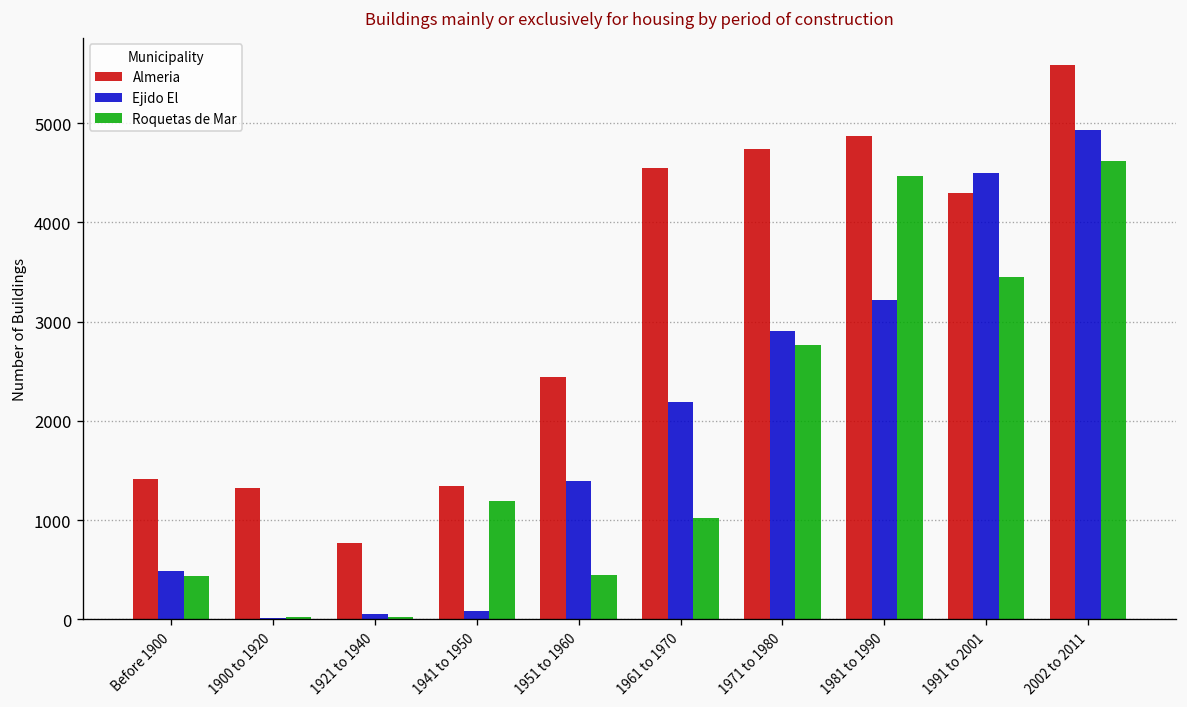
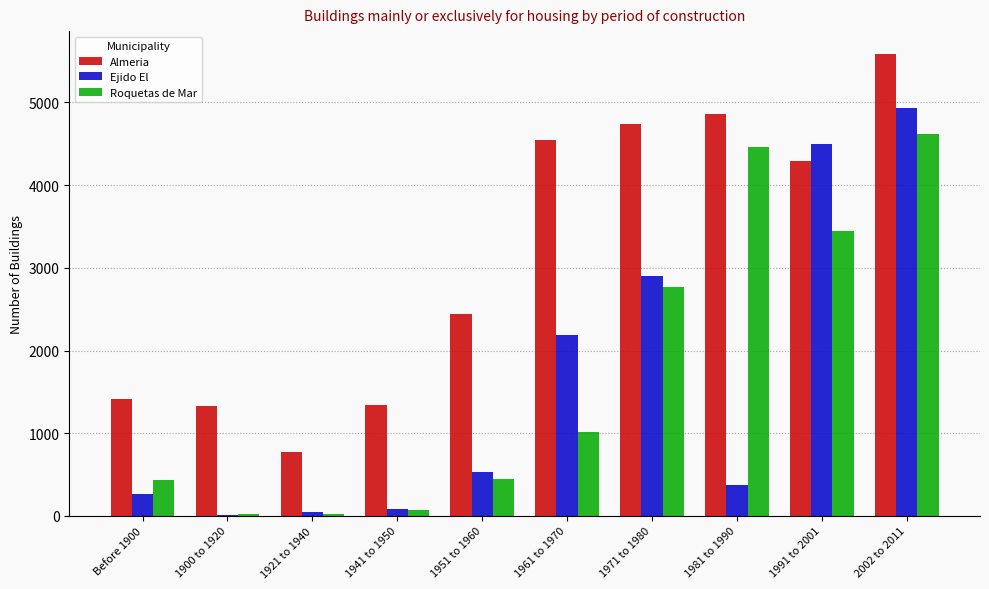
  {
    "Almeria": {
      "Before 1900": 1400,
      "1900 to 1920": 1300,
      "1921 to 1940": 800,
      "1941 to 1950": 1300,
      "1951 to 1960": 2400,
      "1961 to 1970": 4600,
      "1971 to 1980": 4700,
      "1981 to 1990": 4900,
      "1991 to 2001": 4300,
      "2002 to 2011": 5600
    },
    "Ejido El": {
-     "Before 1900": 500,
+     "Before 1900": 300,
      "1921 to 1940": 100,
      "1941 to 1950": 100,
-     "1951 to 1960": 1400,
+     "1951 to 1960": 500,
      "1961 to 1970": 2200,
      "1971 to 1980": 2900,
-     "1981 to 1990": 3200,
+     "1981 to 1990": 400,
      "1991 to 2001": 4500,
      "2002 to 2011": 4900
    },
    "Roquetas de Mar": {
      "Before 1900": 400,
-     "1941 to 1950": 1200,
+     "1941 to 1950": 100,
      "1951 to 1960": 400,
      "1961 to 1970": 1000,
      "1971 to 1980": 2800,
      "1981 to 1990": 4500,
      "1991 to 2001": 3500,
      "2002 to 2011": 4600
    }
  }
